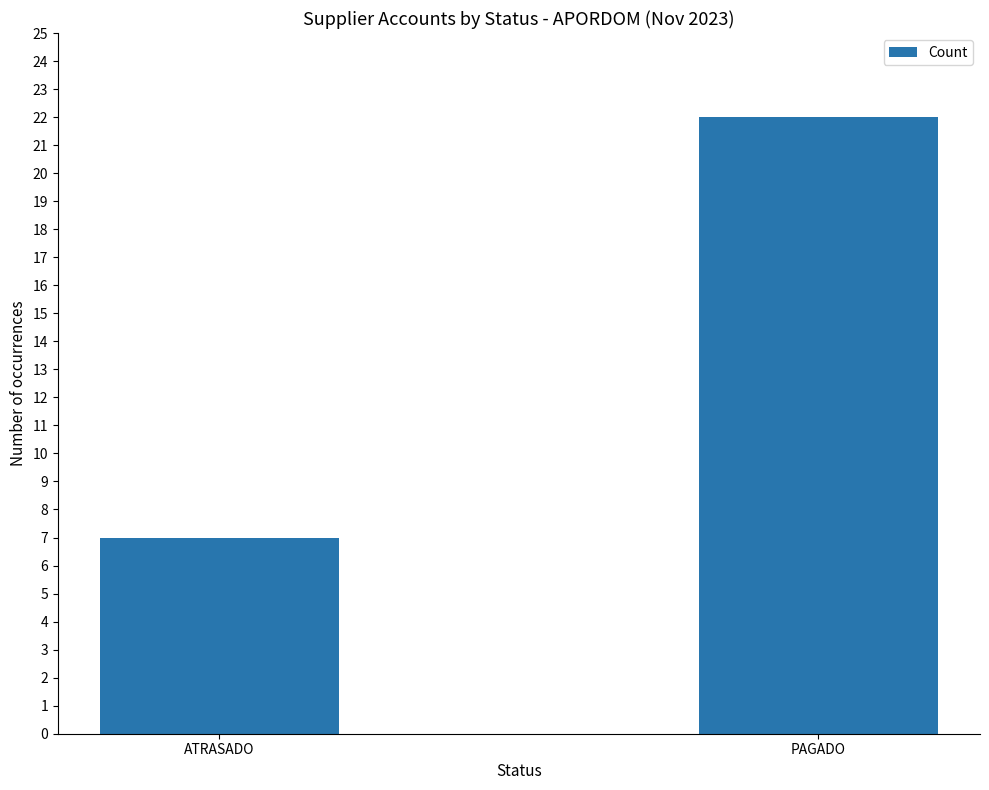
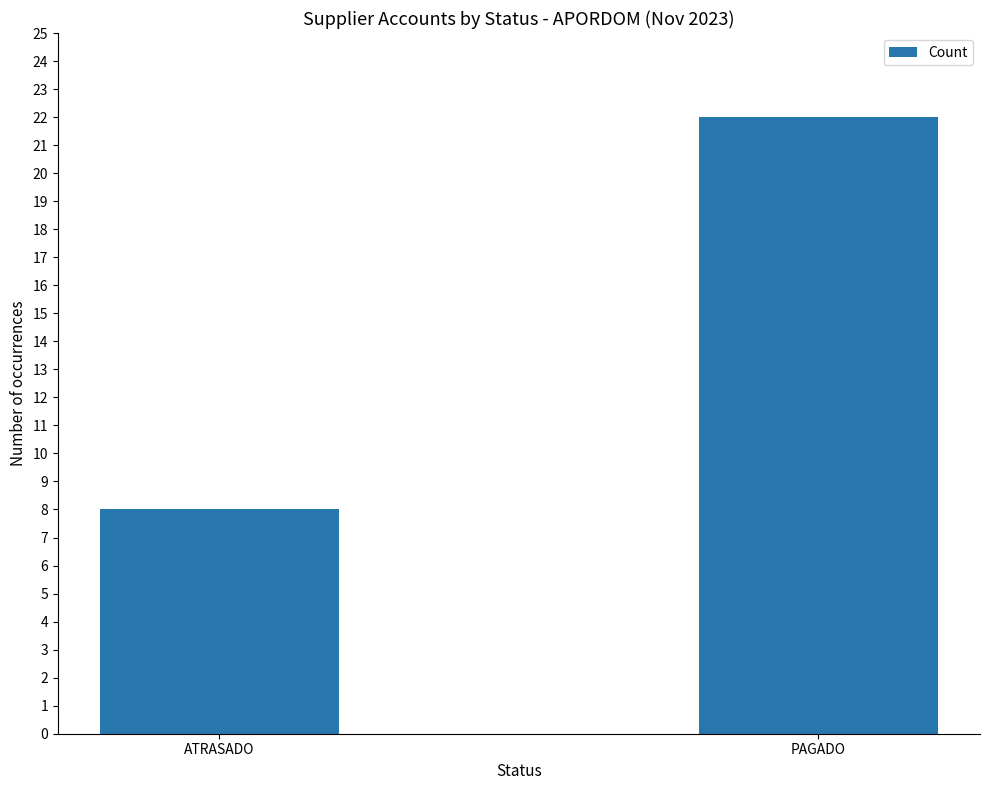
  {
-   "ATRASADO": 7,
+   "ATRASADO": 8,
    "PAGADO": 22
  }
